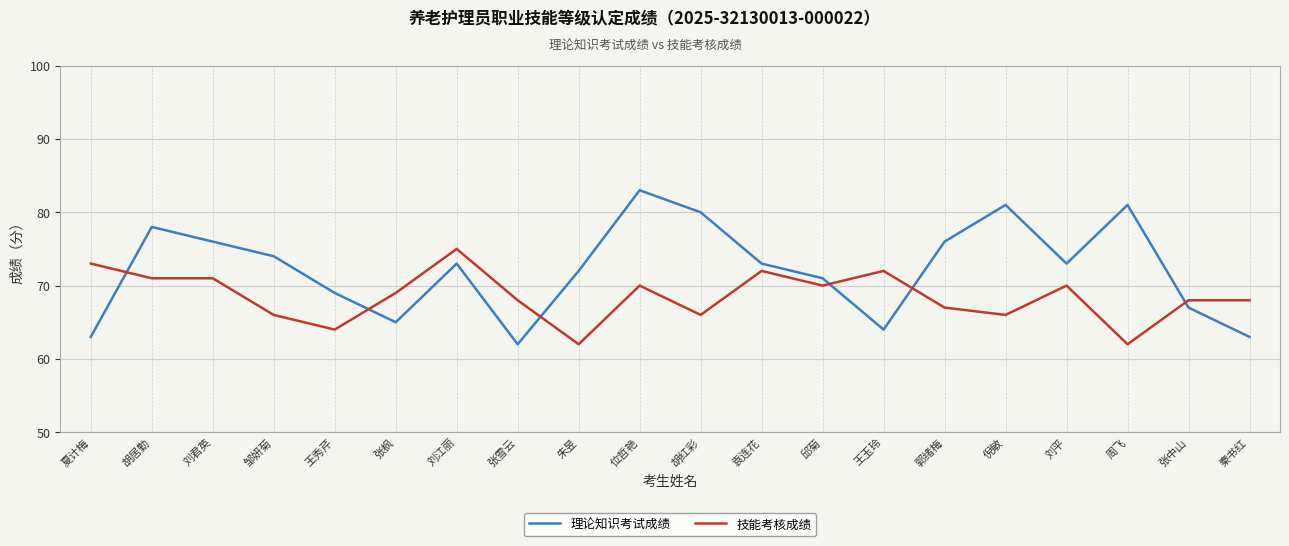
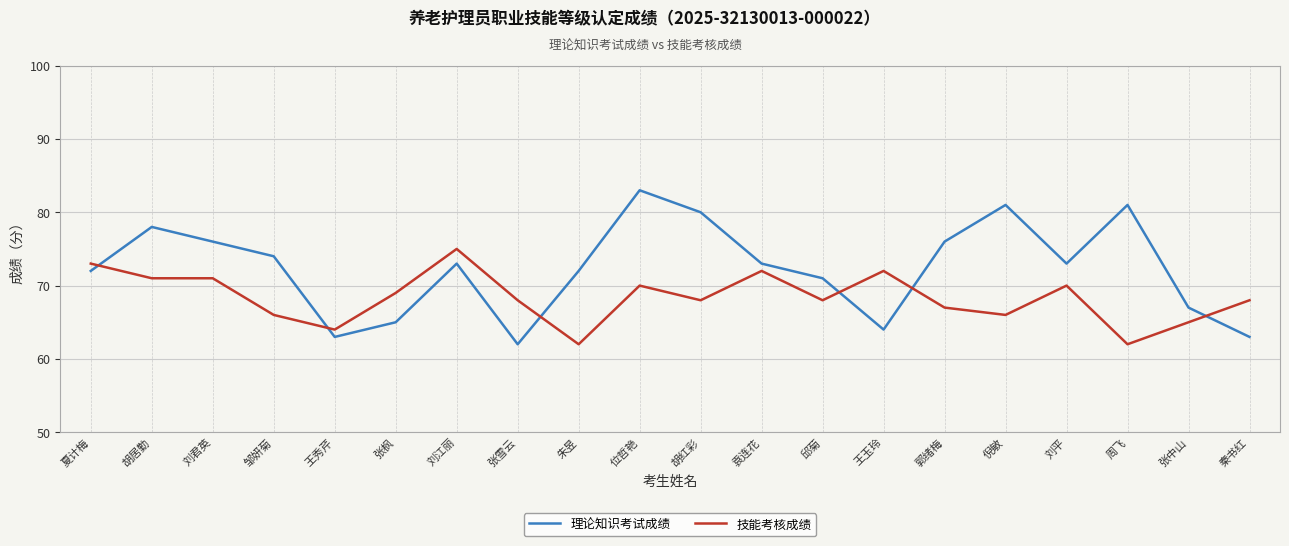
  {
    "理论知识考试成绩": {
-     "夏计梅": 63,
+     "夏计梅": 72,
      "胡居勤": 78,
      "刘君英": 76,
      "邹妍菊": 74,
-     "王秀芹": 69,
+     "王秀芹": 63,
      "张枫": 65,
      "刘江丽": 73,
      "张雪云": 62,
      "朱昱": 72,
      "位哲艳": 83,
      "胡红彩": 80,
      "袁连花": 73,
      "邱菊": 71,
      "王玉玲": 64,
      "郭绪梅": 76,
      "倪敏": 81,
      "刘平": 73,
      "周飞": 81,
      "张中山": 67,
      "秦书红": 63
    },
    "技能考核成绩": {
      "夏计梅": 73,
      "胡居勤": 71,
      "刘君英": 71,
      "邹妍菊": 66,
      "王秀芹": 64,
      "张枫": 69,
      "刘江丽": 75,
      "张雪云": 68,
      "朱昱": 62,
      "位哲艳": 70,
-     "胡红彩": 66,
+     "胡红彩": 68,
      "袁连花": 72,
-     "邱菊": 70,
+     "邱菊": 68,
      "王玉玲": 72,
      "郭绪梅": 67,
      "倪敏": 66,
      "刘平": 70,
      "周飞": 62,
-     "张中山": 68,
+     "张中山": 65,
      "秦书红": 68
    }
  }
